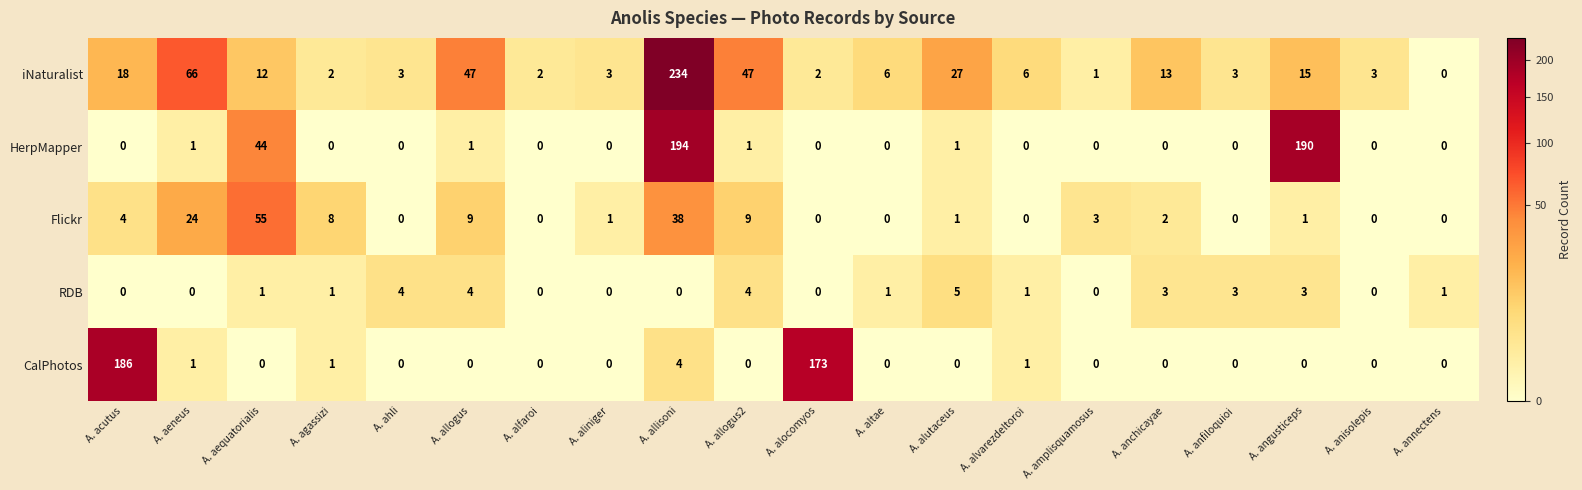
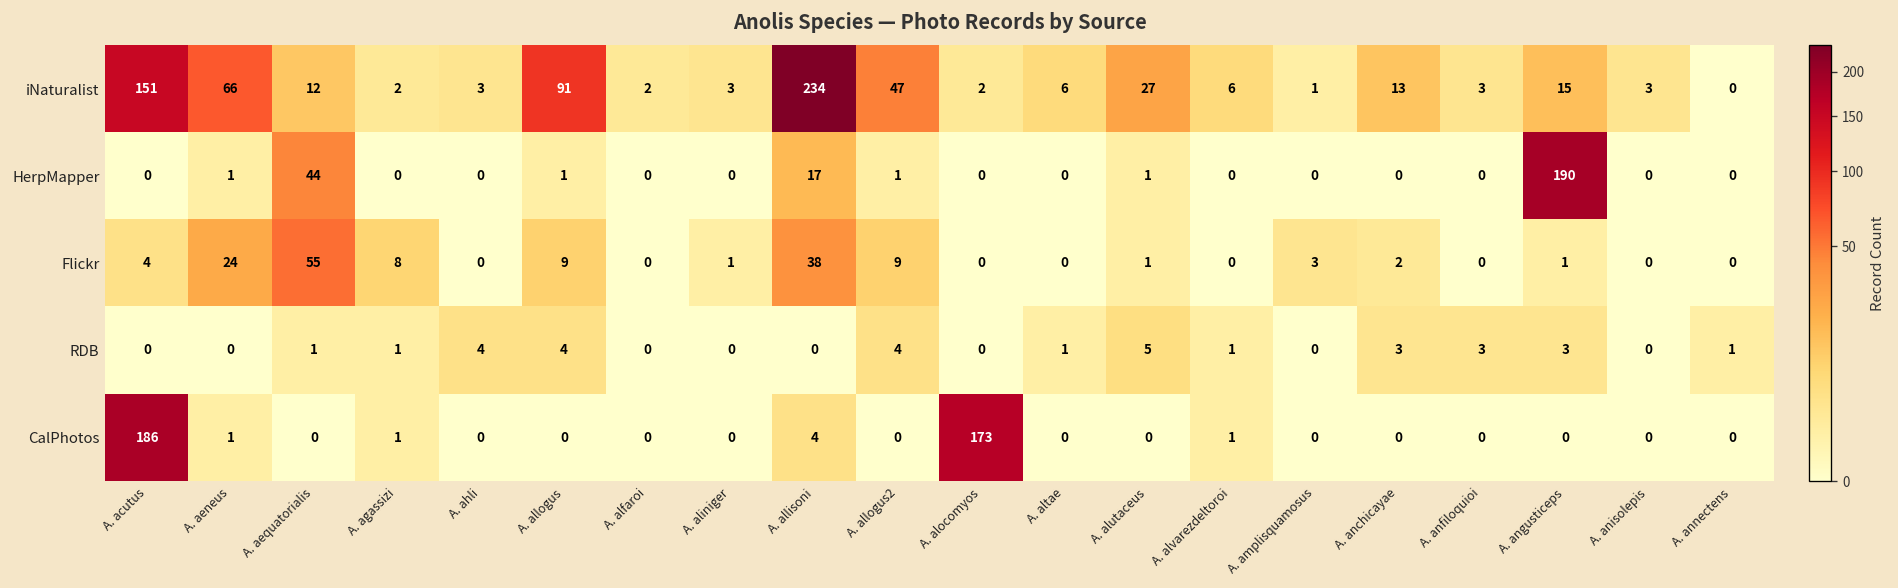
  {
    "iNaturalist": {
-     "A. acutus": 18,
+     "A. acutus": 151,
      "A. aeneus": 66,
      "A. aequatorialis": 12,
      "A. agassizi": 2,
      "A. ahli": 3,
-     "A. allogus": 47,
+     "A. allogus": 91,
      "A. alfaroi": 2,
      "A. aliniger": 3,
      "A. allisoni": 234,
      "A. allogus2": 47,
      "A. alocomyos": 2,
      "A. altae": 6,
      "A. alutaceus": 27,
      "A. alvarezdeltoroi": 6,
      "A. amplisquamosus": 1,
      "A. anchicayae": 13,
      "A. anfiloquioi": 3,
      "A. angusticeps": 15,
      "A. anisolepis": 3,
      "A. annectens": 0
    },
    "HerpMapper": {
      "A. acutus": 0,
      "A. aeneus": 1,
      "A. aequatorialis": 44,
      "A. agassizi": 0,
      "A. ahli": 0,
      "A. allogus": 1,
      "A. alfaroi": 0,
      "A. aliniger": 0,
-     "A. allisoni": 194,
+     "A. allisoni": 17,
      "A. allogus2": 1,
      "A. alocomyos": 0,
      "A. altae": 0,
      "A. alutaceus": 1,
      "A. alvarezdeltoroi": 0,
      "A. amplisquamosus": 0,
      "A. anchicayae": 0,
      "A. anfiloquioi": 0,
      "A. angusticeps": 190,
      "A. anisolepis": 0,
      "A. annectens": 0
    },
    "Flickr": {
      "A. acutus": 4,
      "A. aeneus": 24,
      "A. aequatorialis": 55,
      "A. agassizi": 8,
      "A. ahli": 0,
      "A. allogus": 9,
      "A. alfaroi": 0,
      "A. aliniger": 1,
      "A. allisoni": 38,
      "A. allogus2": 9,
      "A. alocomyos": 0,
      "A. altae": 0,
      "A. alutaceus": 1,
      "A. alvarezdeltoroi": 0,
      "A. amplisquamosus": 3,
      "A. anchicayae": 2,
      "A. anfiloquioi": 0,
      "A. angusticeps": 1,
      "A. anisolepis": 0,
      "A. annectens": 0
    },
    "RDB": {
      "A. acutus": 0,
      "A. aeneus": 0,
      "A. aequatorialis": 1,
      "A. agassizi": 1,
      "A. ahli": 4,
      "A. allogus": 4,
      "A. alfaroi": 0,
      "A. aliniger": 0,
      "A. allisoni": 0,
      "A. allogus2": 4,
      "A. alocomyos": 0,
      "A. altae": 1,
      "A. alutaceus": 5,
      "A. alvarezdeltoroi": 1,
      "A. amplisquamosus": 0,
      "A. anchicayae": 3,
      "A. anfiloquioi": 3,
      "A. angusticeps": 3,
      "A. anisolepis": 0,
      "A. annectens": 1
    },
    "CalPhotos": {
      "A. acutus": 186,
      "A. aeneus": 1,
      "A. aequatorialis": 0,
      "A. agassizi": 1,
      "A. ahli": 0,
      "A. allogus": 0,
      "A. alfaroi": 0,
      "A. aliniger": 0,
      "A. allisoni": 4,
      "A. allogus2": 0,
      "A. alocomyos": 173,
      "A. altae": 0,
      "A. alutaceus": 0,
      "A. alvarezdeltoroi": 1,
      "A. amplisquamosus": 0,
      "A. anchicayae": 0,
      "A. anfiloquioi": 0,
      "A. angusticeps": 0,
      "A. anisolepis": 0,
      "A. annectens": 0
    }
  }
